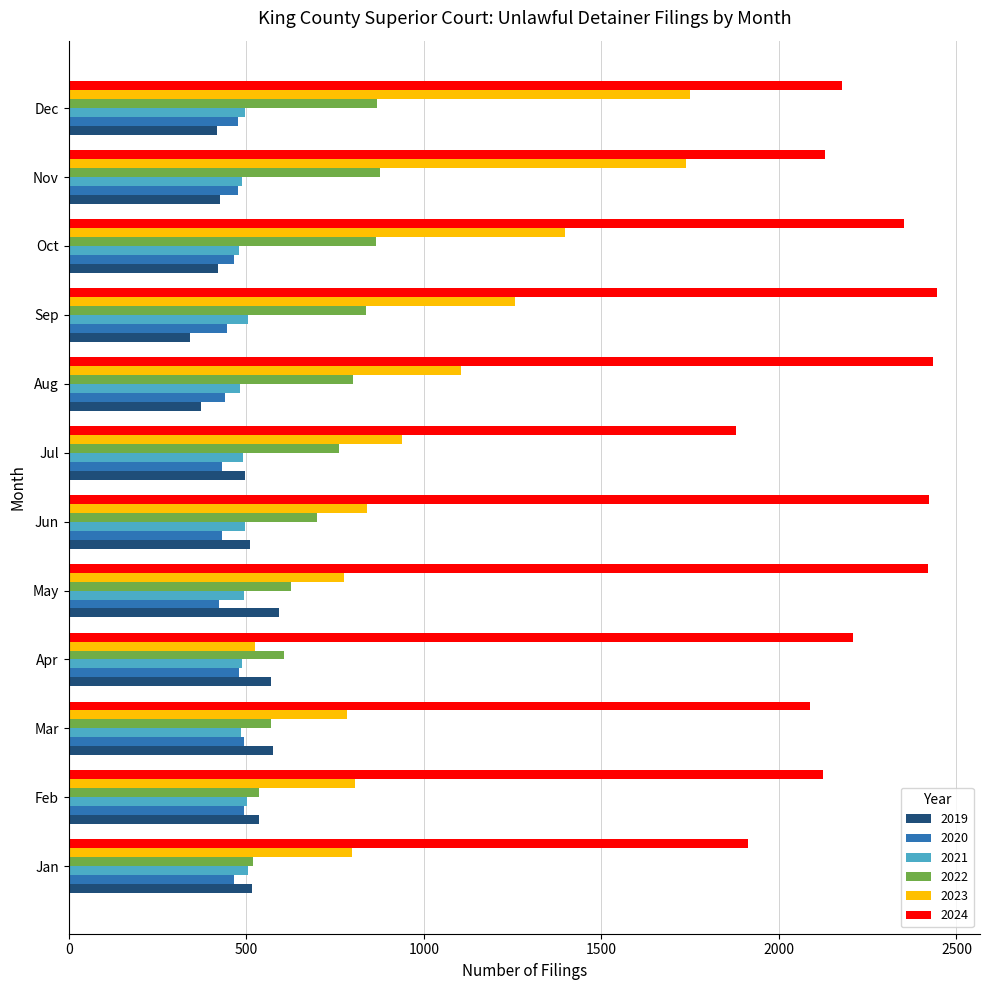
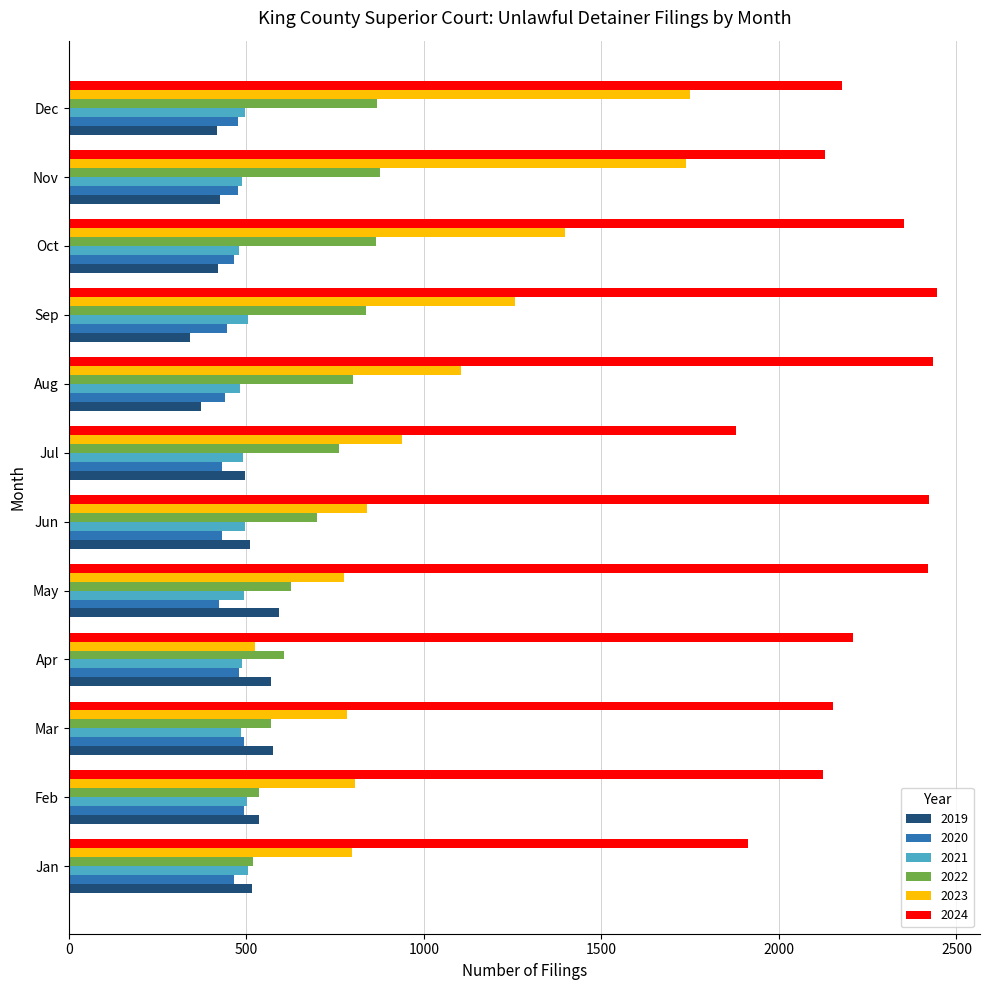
  {
    "2019": {
      "Dec": 420,
      "Nov": 430,
      "Oct": 420,
      "Sep": 340,
      "Aug": 370,
      "Jul": 500,
      "Jun": 510,
      "May": 590,
      "Apr": 570,
      "Mar": 580,
      "Feb": 540,
      "Jan": 520
    },
    "2020": {
      "Dec": 480,
      "Nov": 480,
      "Oct": 470,
      "Sep": 450,
      "Aug": 440,
      "Jul": 430,
      "Jun": 430,
      "May": 420,
      "Apr": 480,
      "Mar": 500,
      "Feb": 500,
      "Jan": 470
    },
    "2021": {
      "Dec": 500,
      "Nov": 490,
      "Oct": 480,
      "Sep": 510,
      "Aug": 480,
      "Jul": 490,
      "Jun": 500,
      "May": 490,
      "Apr": 490,
      "Mar": 480,
      "Feb": 500,
      "Jan": 510
    },
    "2022": {
      "Dec": 870,
      "Nov": 880,
      "Oct": 870,
      "Sep": 840,
      "Aug": 800,
      "Jul": 760,
      "Jun": 700,
      "May": 630,
      "Apr": 610,
      "Mar": 570,
      "Feb": 540,
      "Jan": 520
    },
    "2023": {
      "Dec": 1750,
      "Nov": 1740,
      "Oct": 1400,
      "Sep": 1260,
      "Aug": 1110,
      "Jul": 940,
      "Jun": 840,
      "May": 780,
      "Apr": 520,
      "Mar": 790,
      "Feb": 810,
      "Jan": 800
    },
    "2024": {
      "Dec": 2180,
      "Nov": 2130,
      "Oct": 2350,
      "Sep": 2440,
      "Aug": 2430,
      "Jul": 1880,
      "Jun": 2420,
      "May": 2420,
      "Apr": 2210,
-     "Mar": 2090,
+     "Mar": 2150,
      "Feb": 2120,
      "Jan": 1910
    }
  }
